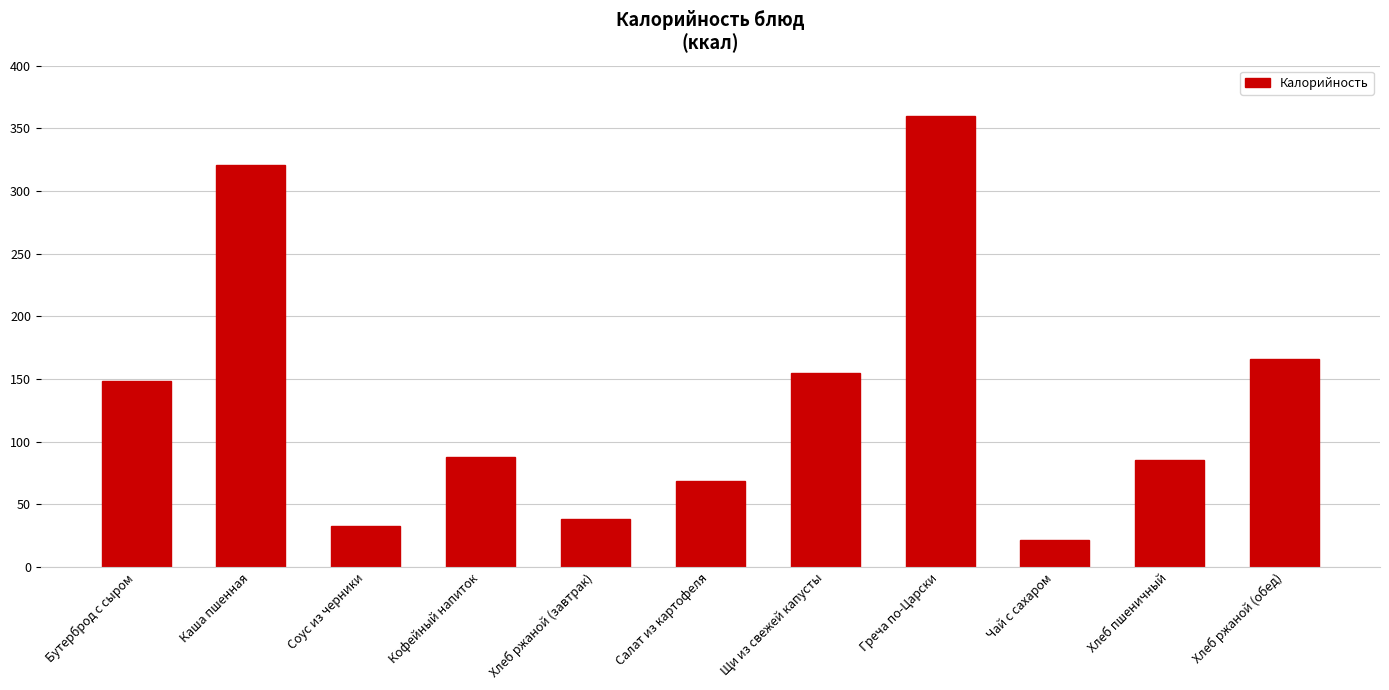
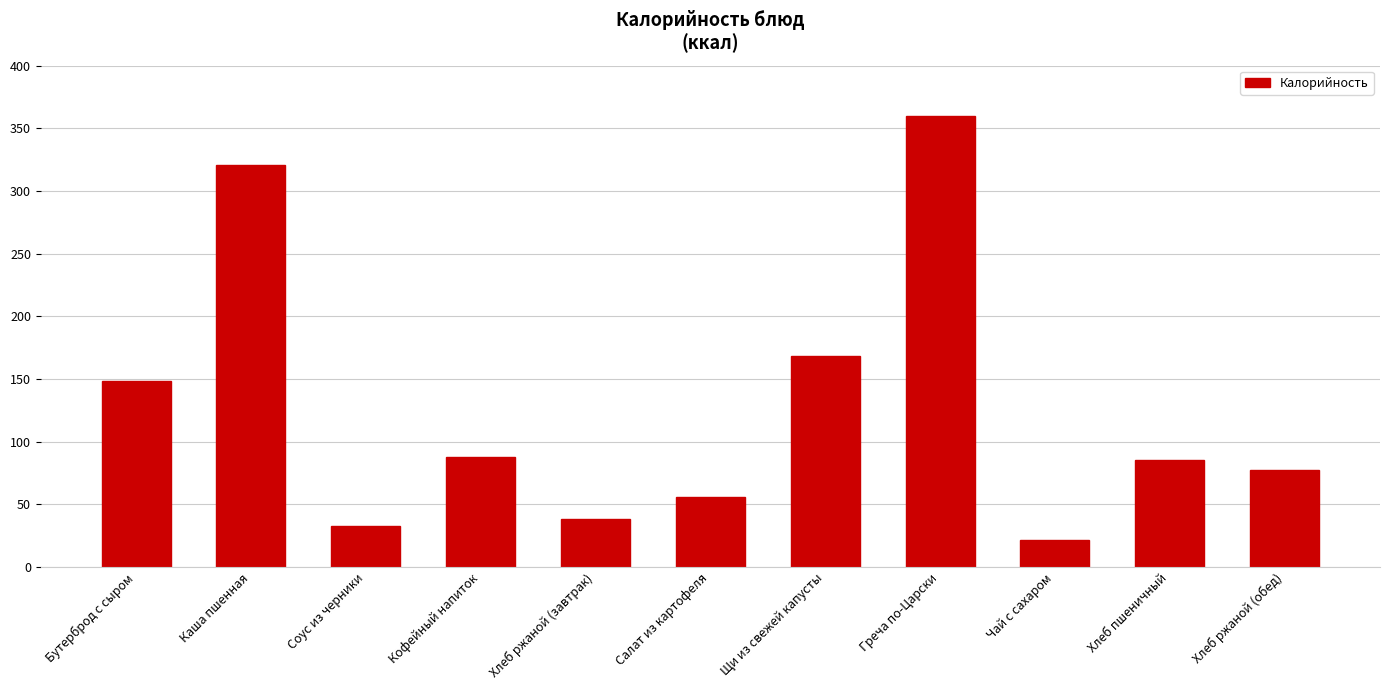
  {
    "Бутерброд с сыром": 149,
    "Каша пшенная": 321,
    "Соус из черники": 33,
    "Кофейный напиток": 88,
    "Хлеб ржаной (завтрак)": 39,
-   "Салат из картофеля": 68,
-   "Щи из свежей капусты": 155,
+   "Салат из картофеля": 56,
+   "Щи из свежей капусты": 168,
    "Греча по-Царски": 360,
    "Чай с сахаром": 22,
    "Хлеб пшеничный": 85,
-   "Хлеб ржаной (обед)": 166
+   "Хлеб ржаной (обед)": 77
  }
